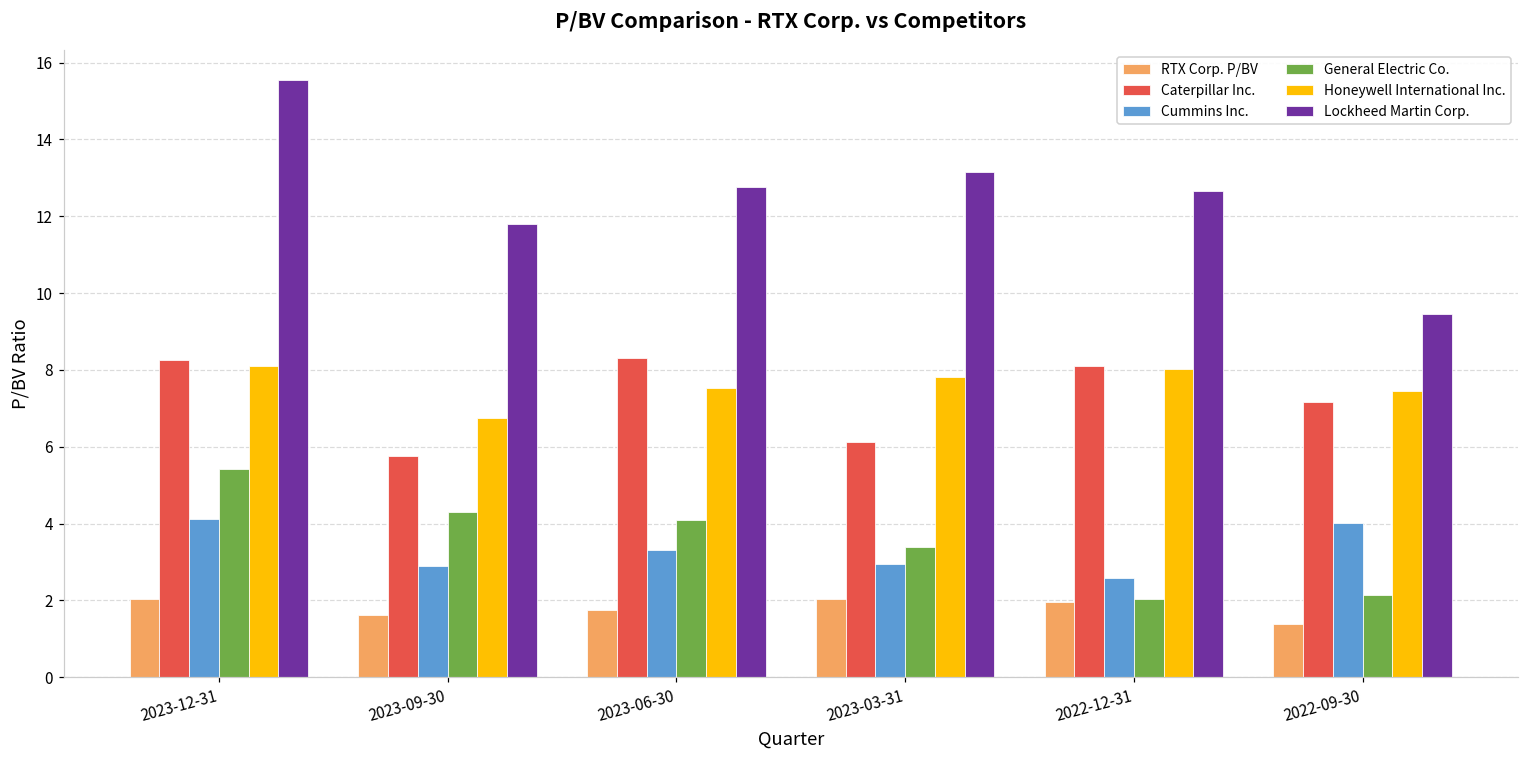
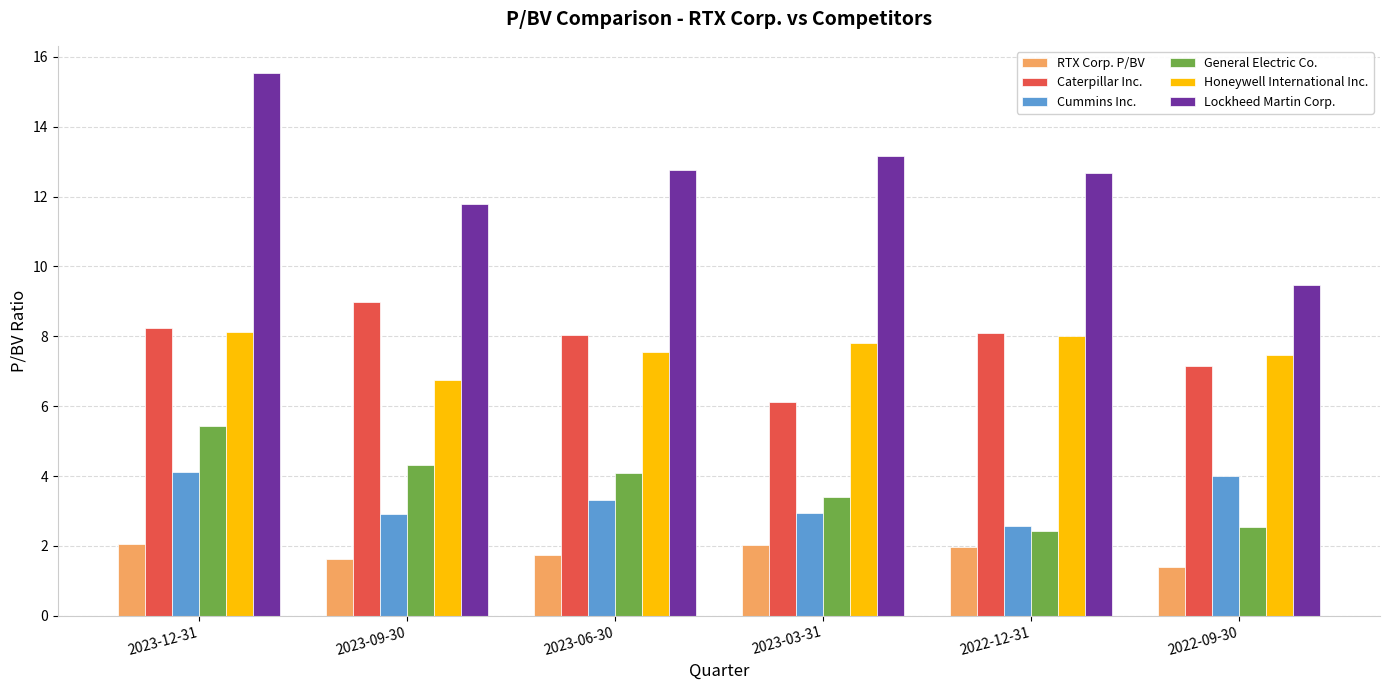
  {
    "RTX Corp. P/BV": {
      "2023-12-31": 2.1,
      "2023-09-30": 1.6,
      "2023-06-30": 1.8,
      "2023-03-31": 2.0,
      "2022-12-31": 2.0,
      "2022-09-30": 1.4
    },
    "Caterpillar Inc.": {
      "2023-12-31": 8.3,
-     "2023-09-30": 5.8,
-     "2023-06-30": 8.3,
+     "2023-09-30": 9.0,
+     "2023-06-30": 8.1,
      "2023-03-31": 6.1,
      "2022-12-31": 8.1,
      "2022-09-30": 7.2
    },
    "Cummins Inc.": {
      "2023-12-31": 4.1,
      "2023-09-30": 2.9,
      "2023-06-30": 3.3,
      "2023-03-31": 3.0,
      "2022-12-31": 2.6,
      "2022-09-30": 4.0
    },
    "General Electric Co.": {
      "2023-12-31": 5.4,
      "2023-09-30": 4.3,
      "2023-06-30": 4.1,
      "2023-03-31": 3.4,
-     "2022-12-31": 2.1,
-     "2022-09-30": 2.1
+     "2022-12-31": 2.4,
+     "2022-09-30": 2.5
    },
    "Honeywell International Inc.": {
      "2023-12-31": 8.1,
      "2023-09-30": 6.7,
      "2023-06-30": 7.5,
      "2023-03-31": 7.8,
      "2022-12-31": 8.0,
      "2022-09-30": 7.5
    },
    "Lockheed Martin Corp.": {
      "2023-12-31": 15.5,
      "2023-09-30": 11.8,
      "2023-06-30": 12.8,
      "2023-03-31": 13.2,
      "2022-12-31": 12.7,
      "2022-09-30": 9.5
    }
  }
